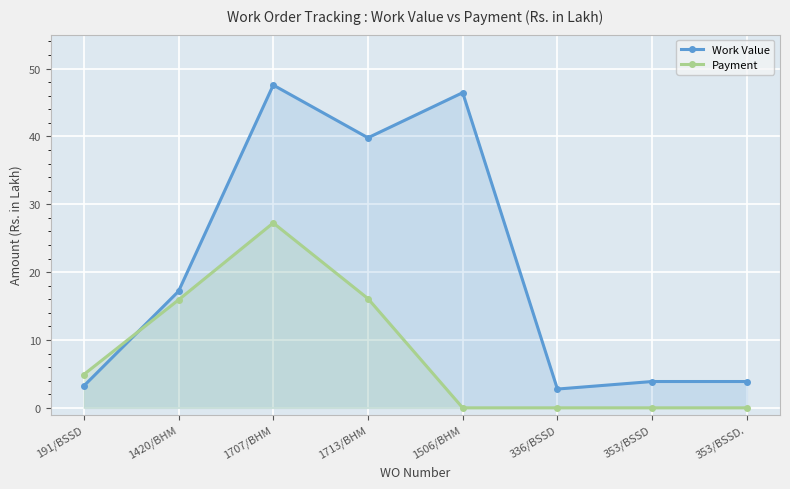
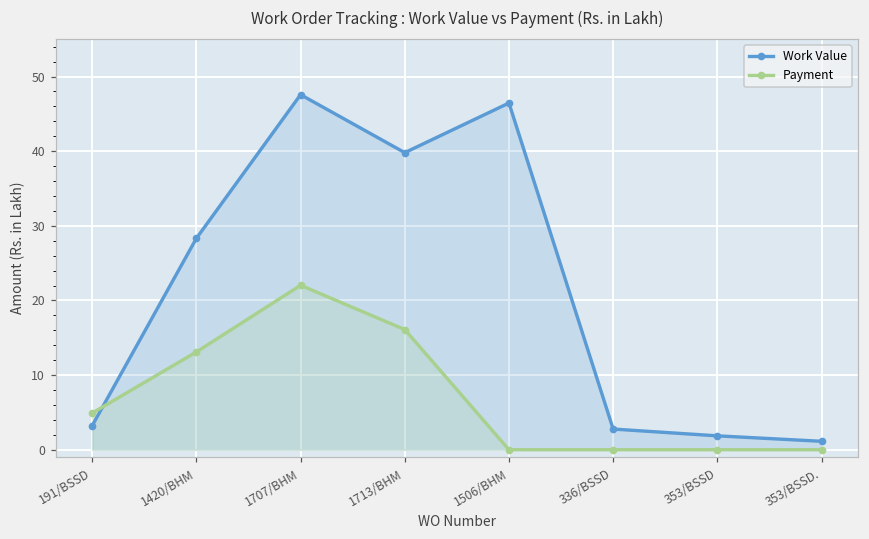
  {
    "Work Value": {
      "191/BSSD": 3,
-     "1420/BHM": 17,
+     "1420/BHM": 28,
      "1707/BHM": 48,
      "1713/BHM": 40,
      "1506/BHM": 46,
      "336/BSSD": 3,
-     "353/BSSD": 4,
-     "353/BSSD.": 4
+     "353/BSSD": 2,
+     "353/BSSD.": 1
    },
    "Payment": {
      "191/BSSD": 5,
-     "1420/BHM": 16,
-     "1707/BHM": 27,
+     "1420/BHM": 13,
+     "1707/BHM": 22,
      "1713/BHM": 16,
      "1506/BHM": 0,
      "336/BSSD": 0,
      "353/BSSD": 0,
      "353/BSSD.": 0
    }
  }
